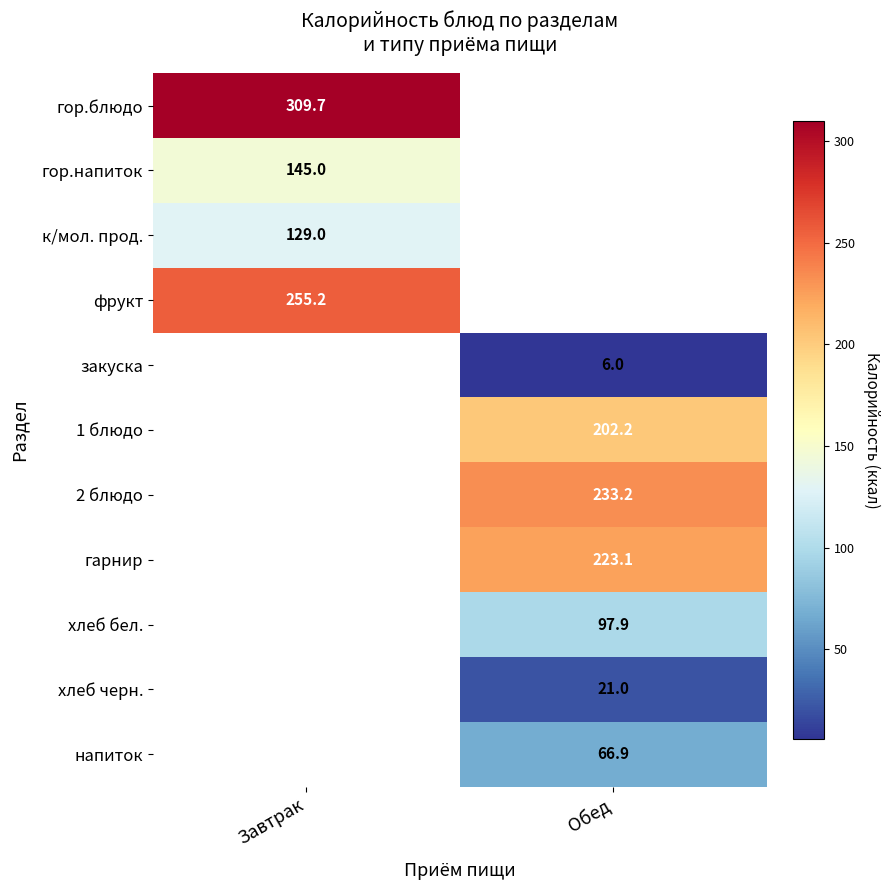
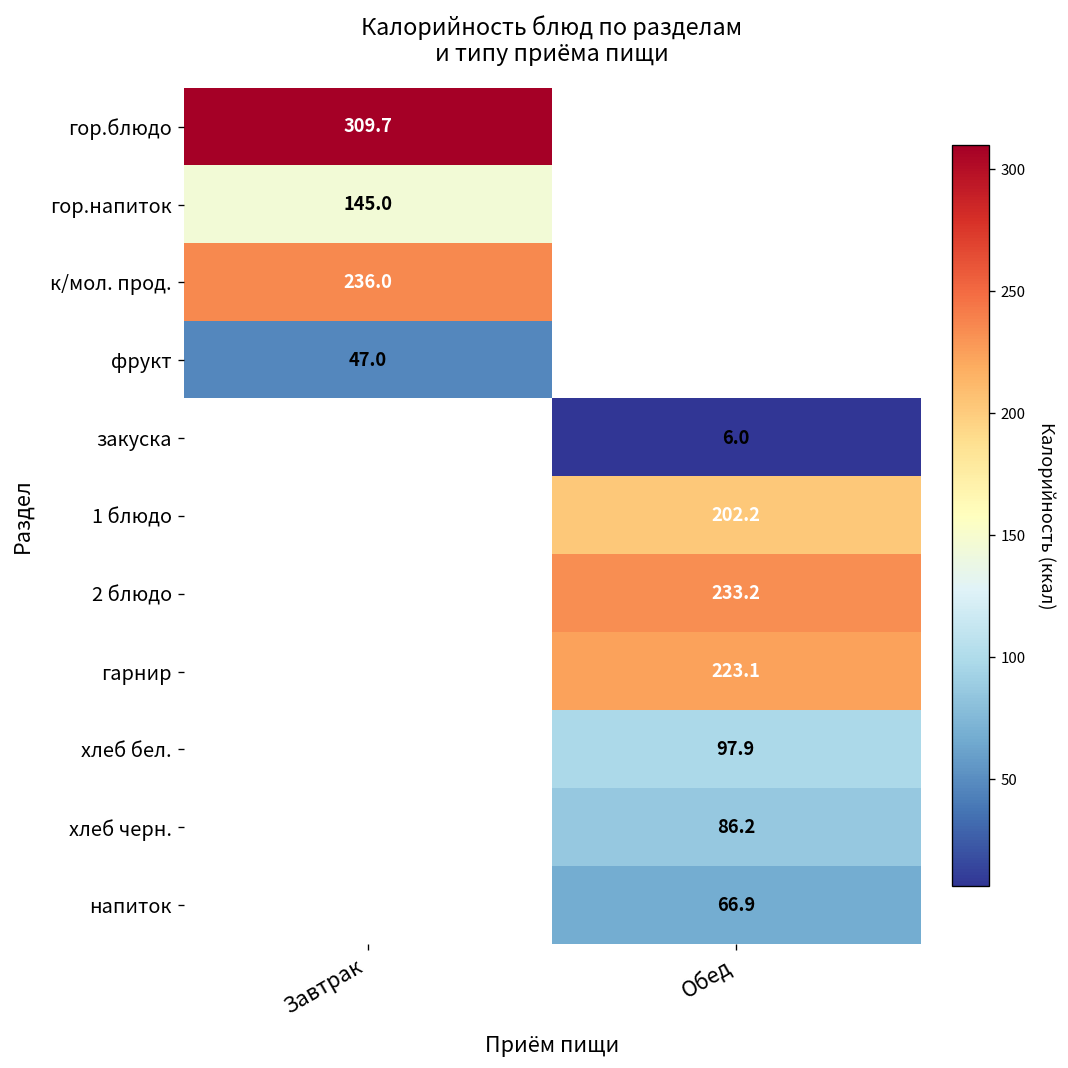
  {
    "гор.блюдо": {
      "Завтрак": 309.7
    },
    "гор.напиток": {
      "Завтрак": 145.0
    },
    "к/мол. прод.": {
-     "Завтрак": 129.0
+     "Завтрак": 236.0
    },
    "фрукт": {
-     "Завтрак": 255.2
+     "Завтрак": 47.0
    },
    "закуска": {
      "Обед": 6.0
    },
    "1 блюдо": {
      "Обед": 202.2
    },
    "2 блюдо": {
      "Обед": 233.2
    },
    "гарнир": {
      "Обед": 223.1
    },
    "хлеб бел.": {
      "Обед": 97.9
    },
    "хлеб черн.": {
-     "Обед": 21.0
+     "Обед": 86.2
    },
    "напиток": {
      "Обед": 66.9
    }
  }
